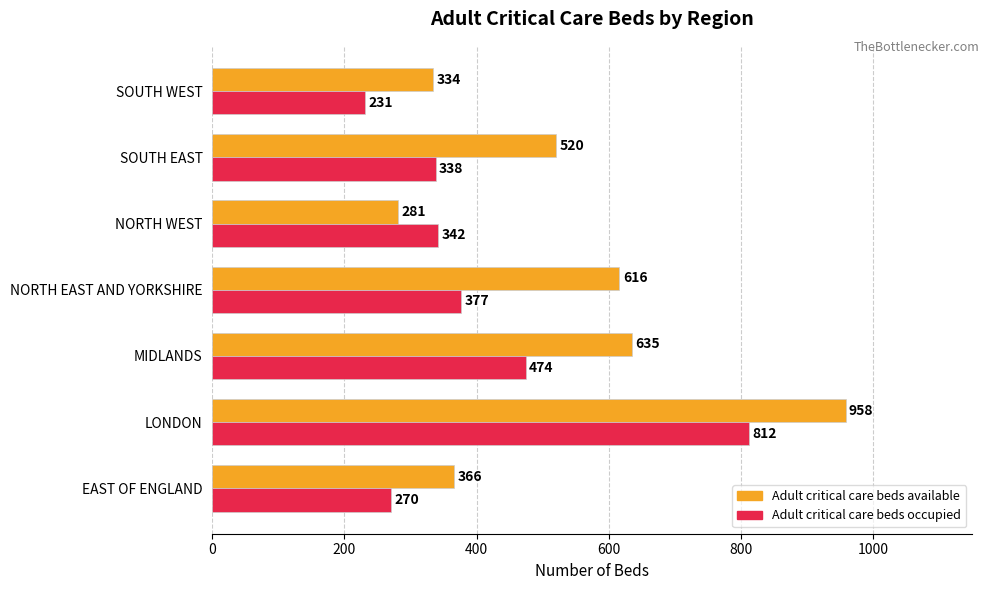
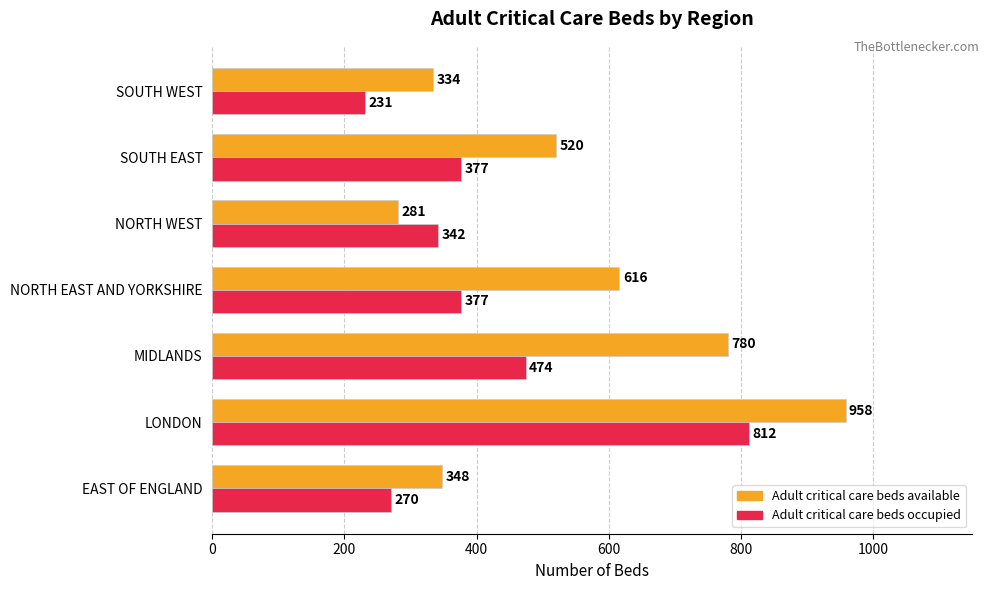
  {
    "Adult critical care beds available": {
      "SOUTH WEST": 334,
      "SOUTH EAST": 520,
      "NORTH WEST": 281,
      "NORTH EAST AND YORKSHIRE": 616,
-     "MIDLANDS": 635,
+     "MIDLANDS": 780,
      "LONDON": 958,
-     "EAST OF ENGLAND": 366
+     "EAST OF ENGLAND": 348
    },
    "Adult critical care beds occupied": {
      "SOUTH WEST": 231,
-     "SOUTH EAST": 338,
+     "SOUTH EAST": 377,
      "NORTH WEST": 342,
      "NORTH EAST AND YORKSHIRE": 377,
      "MIDLANDS": 474,
      "LONDON": 812,
      "EAST OF ENGLAND": 270
    }
  }
